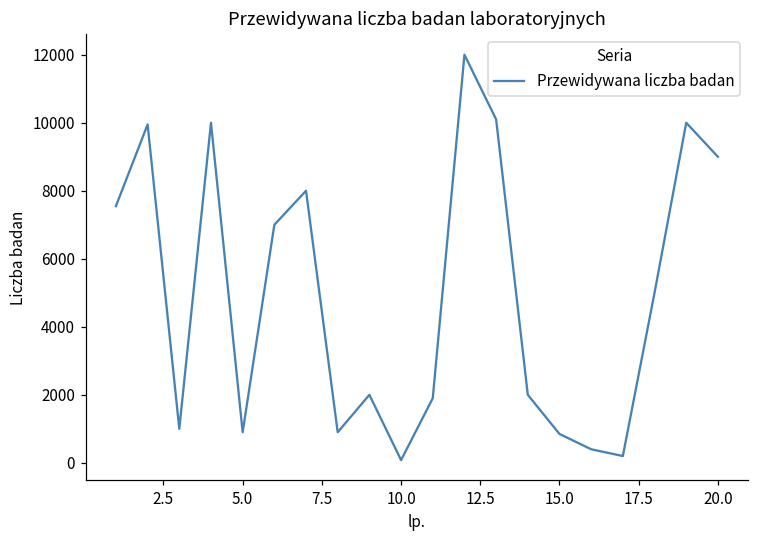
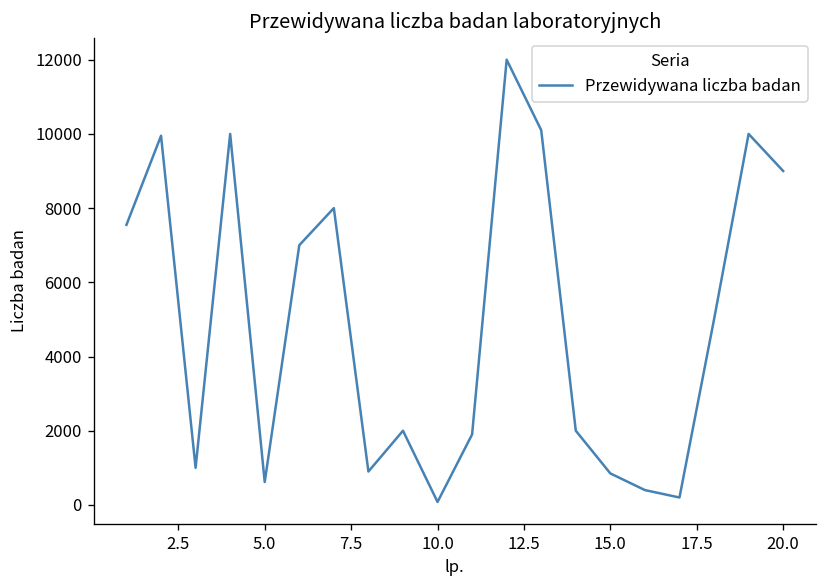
  {
-   "5.0": 900,
+   "5.0": 600,
    "10.0": 100,
    "15.0": 800,
    "20.0": 9000
  }
